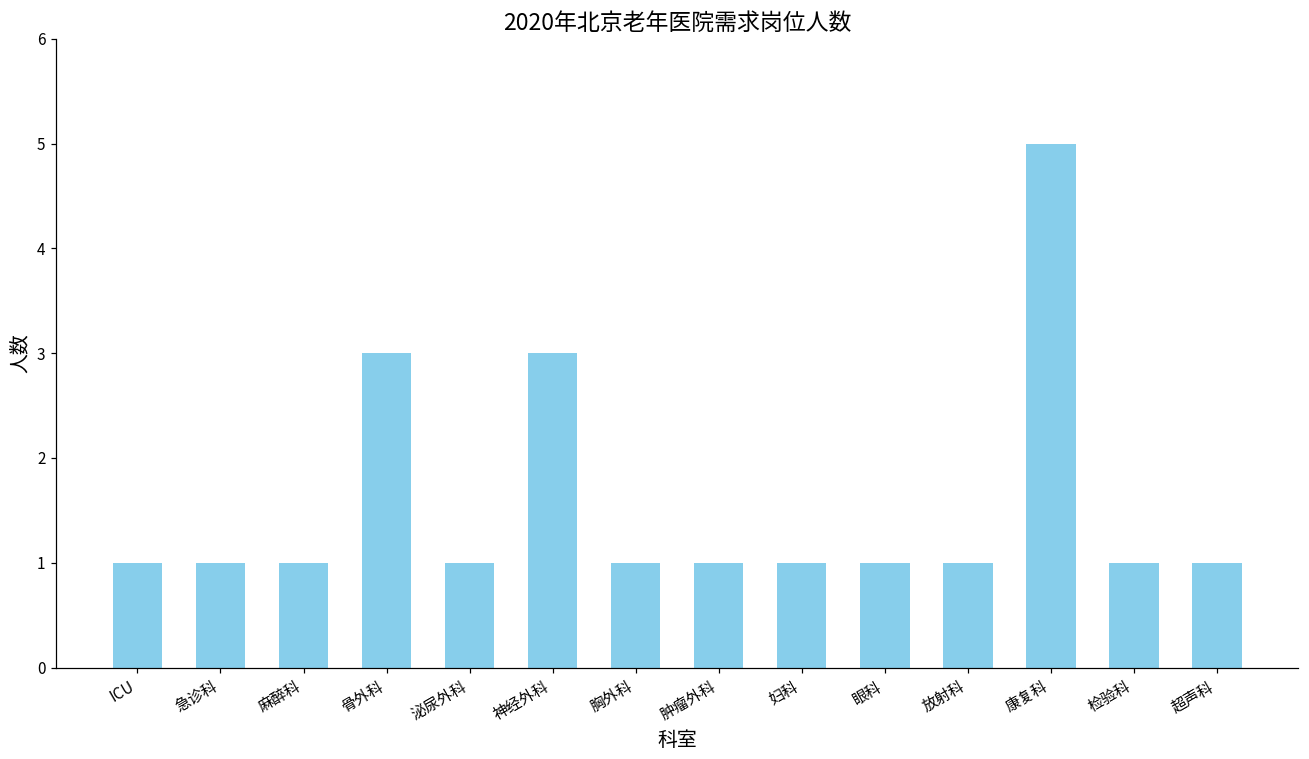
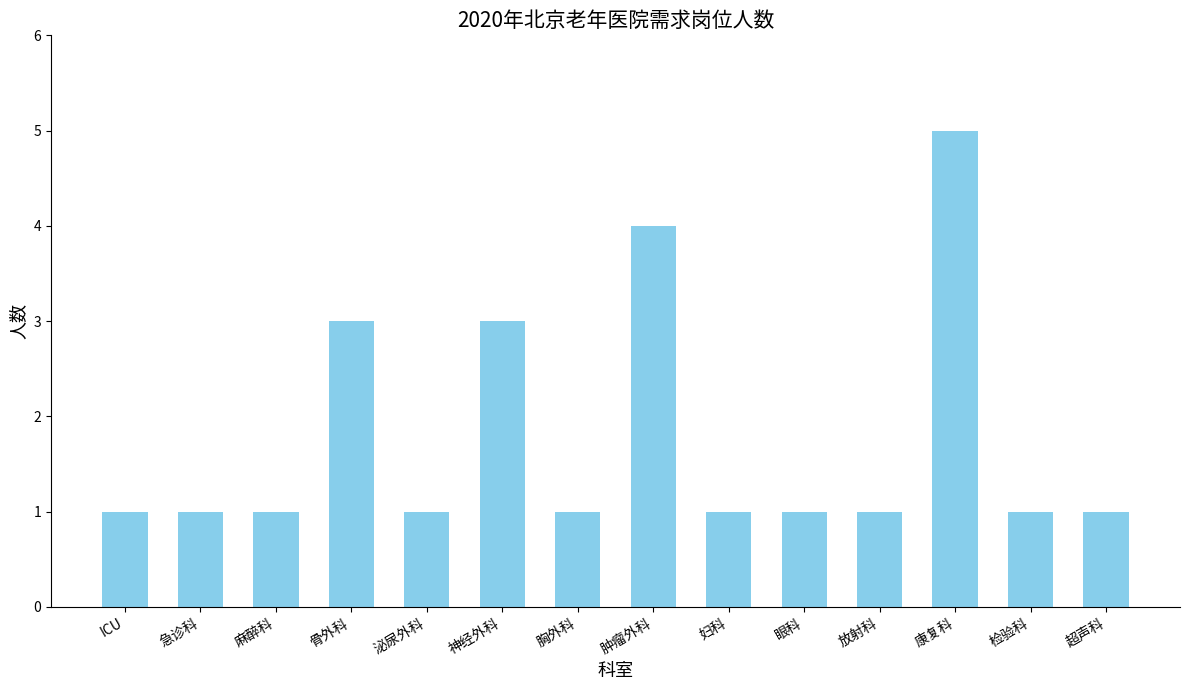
  {
    "ICU": 1,
    "急诊科": 1,
    "麻醉科": 1,
    "骨外科": 3,
    "泌尿外科": 1,
    "神经外科": 3,
    "胸外科": 1,
-   "肿瘤外科": 1,
+   "肿瘤外科": 4,
    "妇科": 1,
    "眼科": 1,
    "放射科": 1,
    "康复科": 5,
    "检验科": 1,
    "超声科": 1
  }
